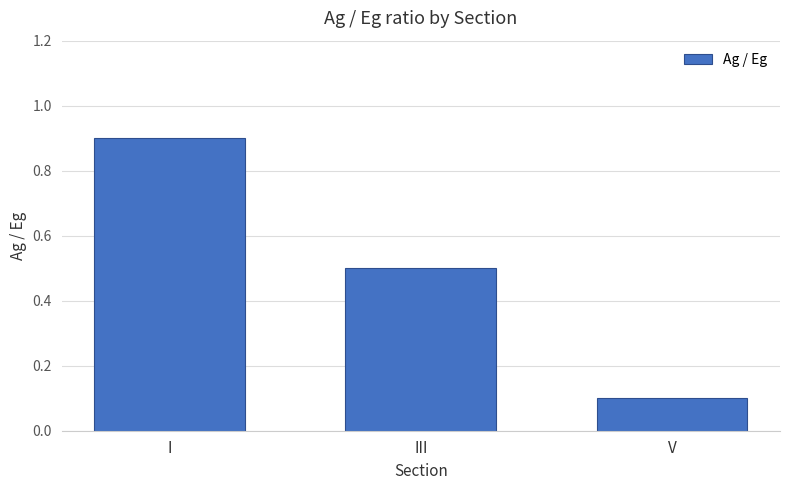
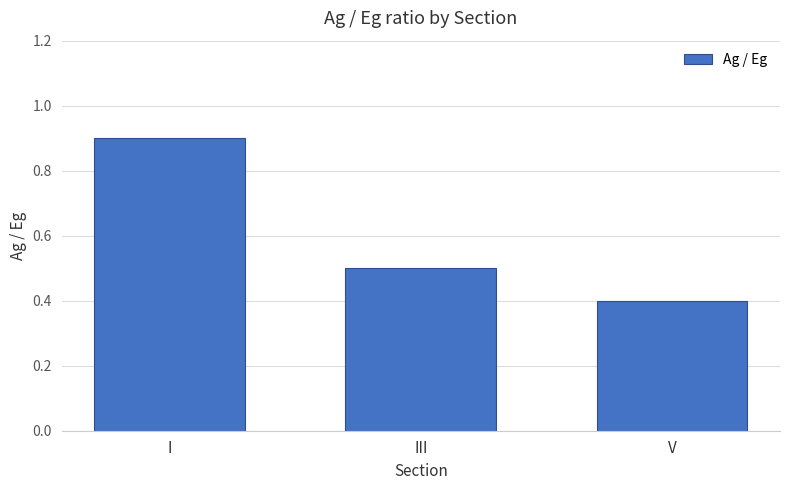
  {
    "I": 0.9,
    "III": 0.5,
-   "V": 0.1
+   "V": 0.4
  }
